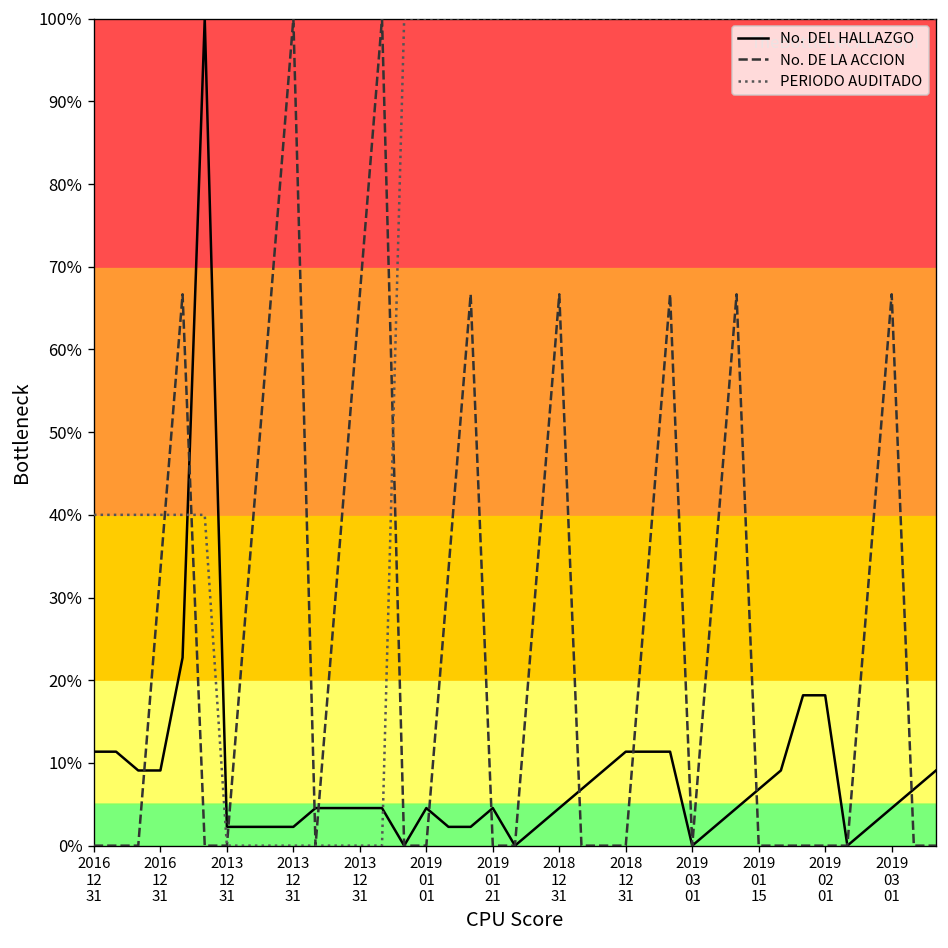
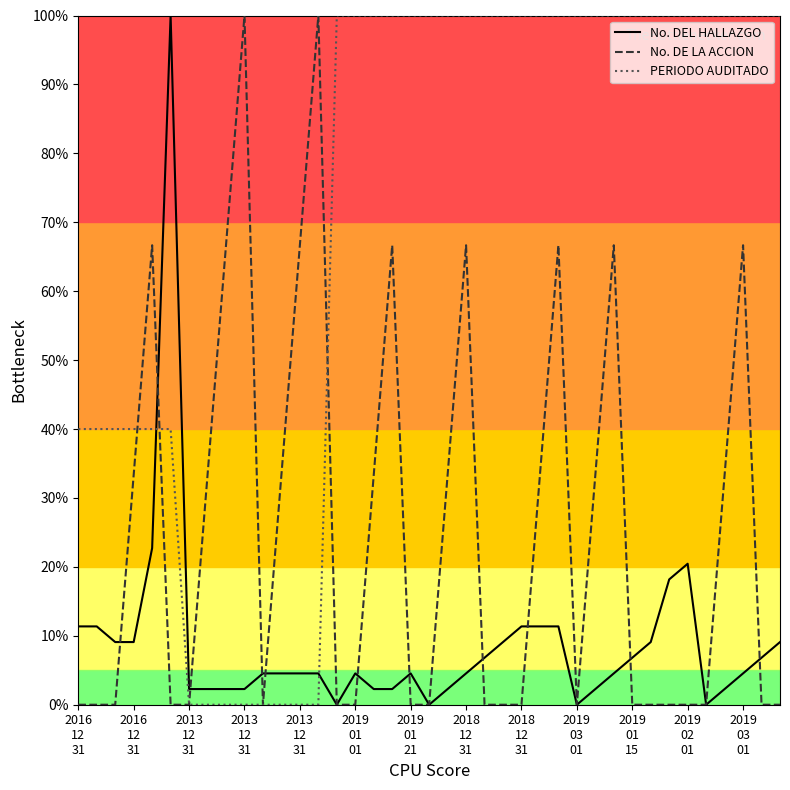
  {
    "No. DEL HALLAZGO": {
      "2019 01 01": "5%",
      "2019 01 21": "5%",
      "2019 01 15": "7%",
-     "2019 02 01": "18%"
+     "2019 02 01": "20%"
    }
  }
